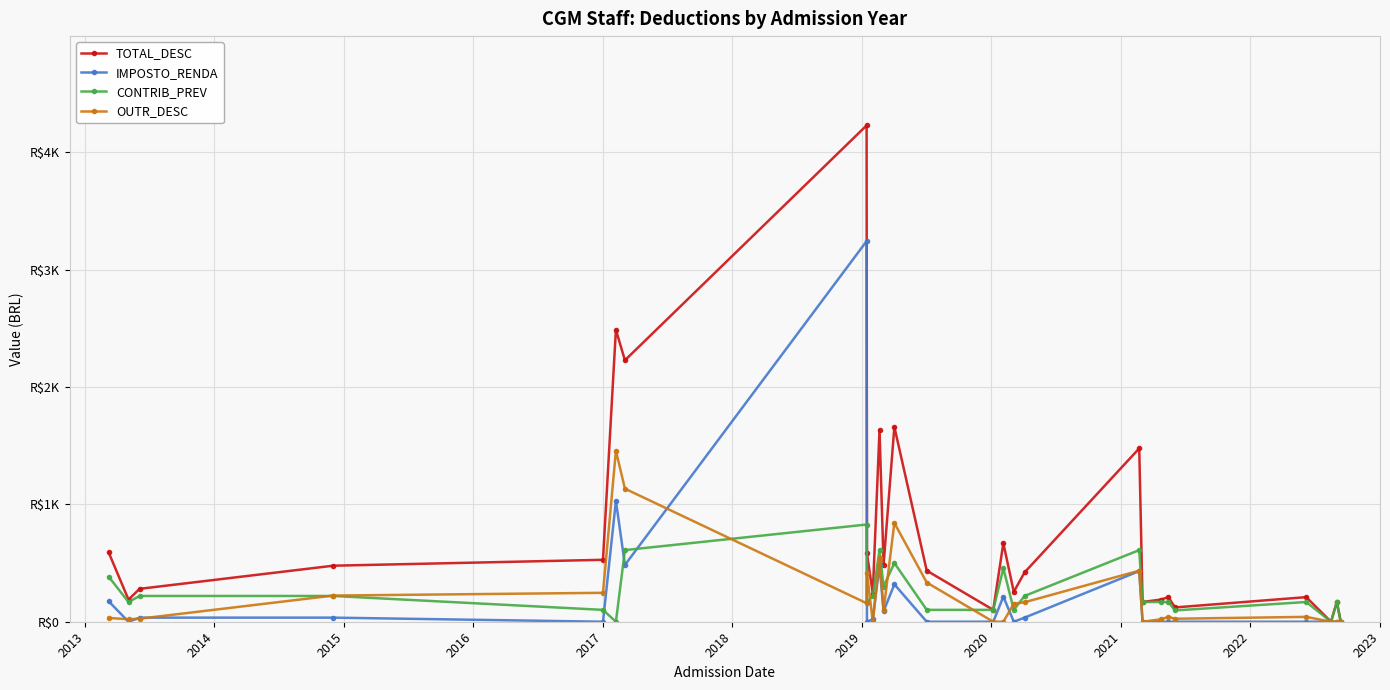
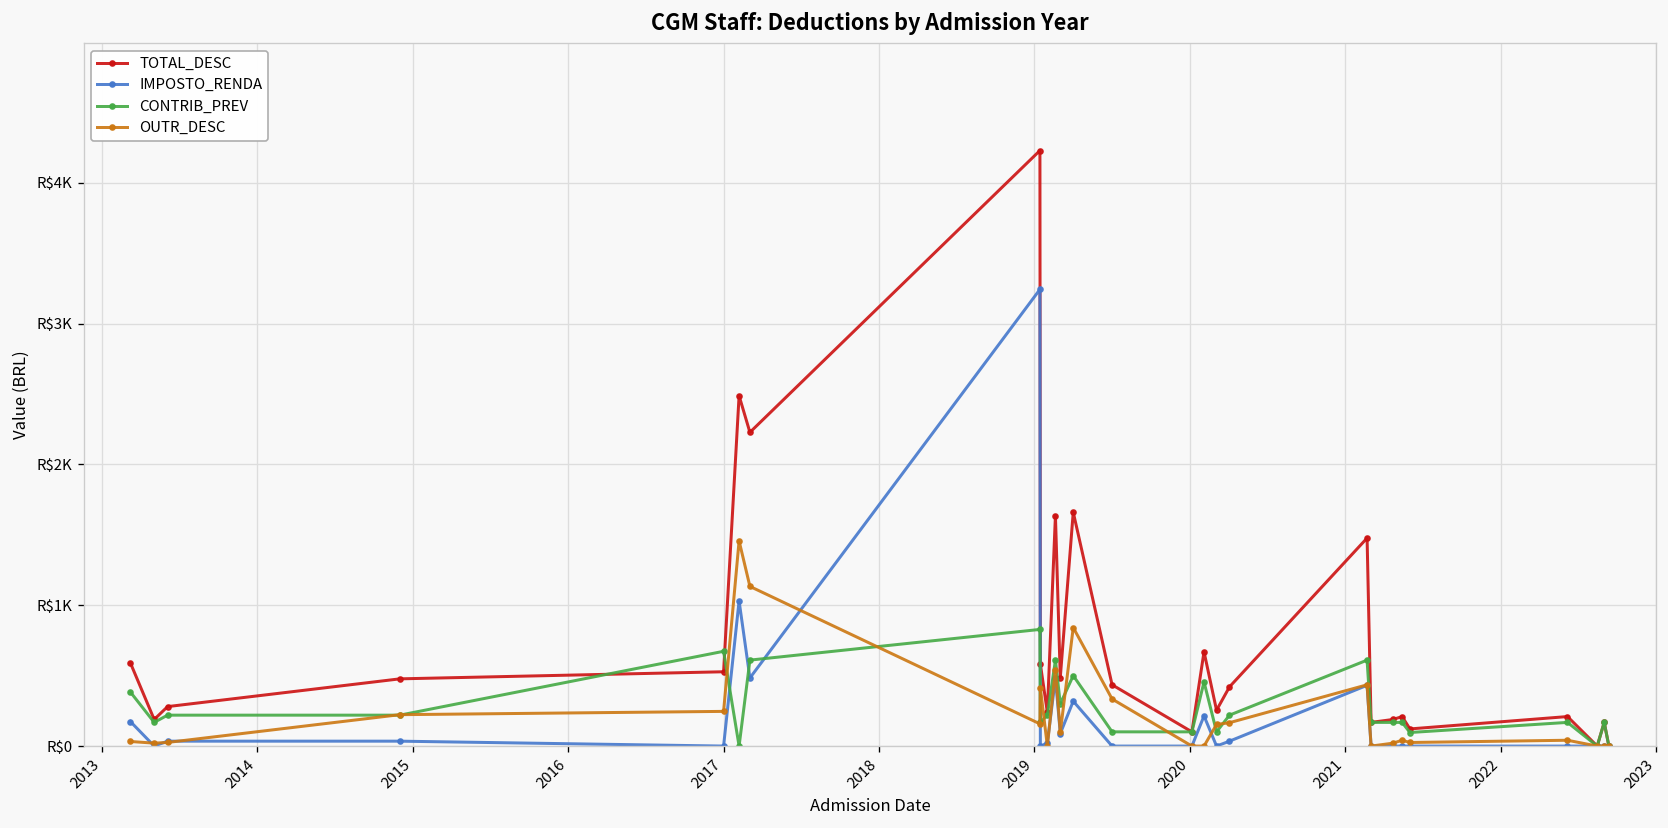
  {
    "TOTAL_DESC": {
      "2017": "R$530"
    },
    "IMPOSTO_RENDA": {
      "2017": "R$0"
    },
    "CONTRIB_PREV": {
-     "2017": "R$100"
+     "2017": "R$670"
    },
    "OUTR_DESC": {
      "2017": "R$250"
    }
  }
